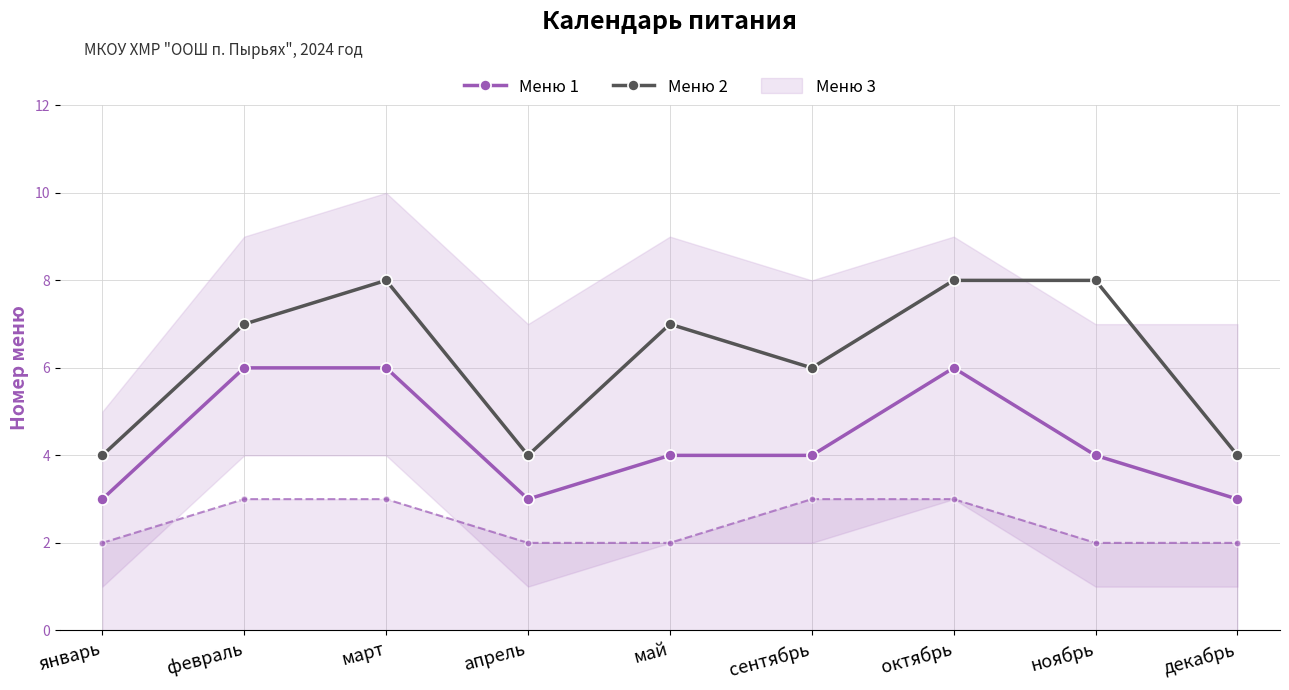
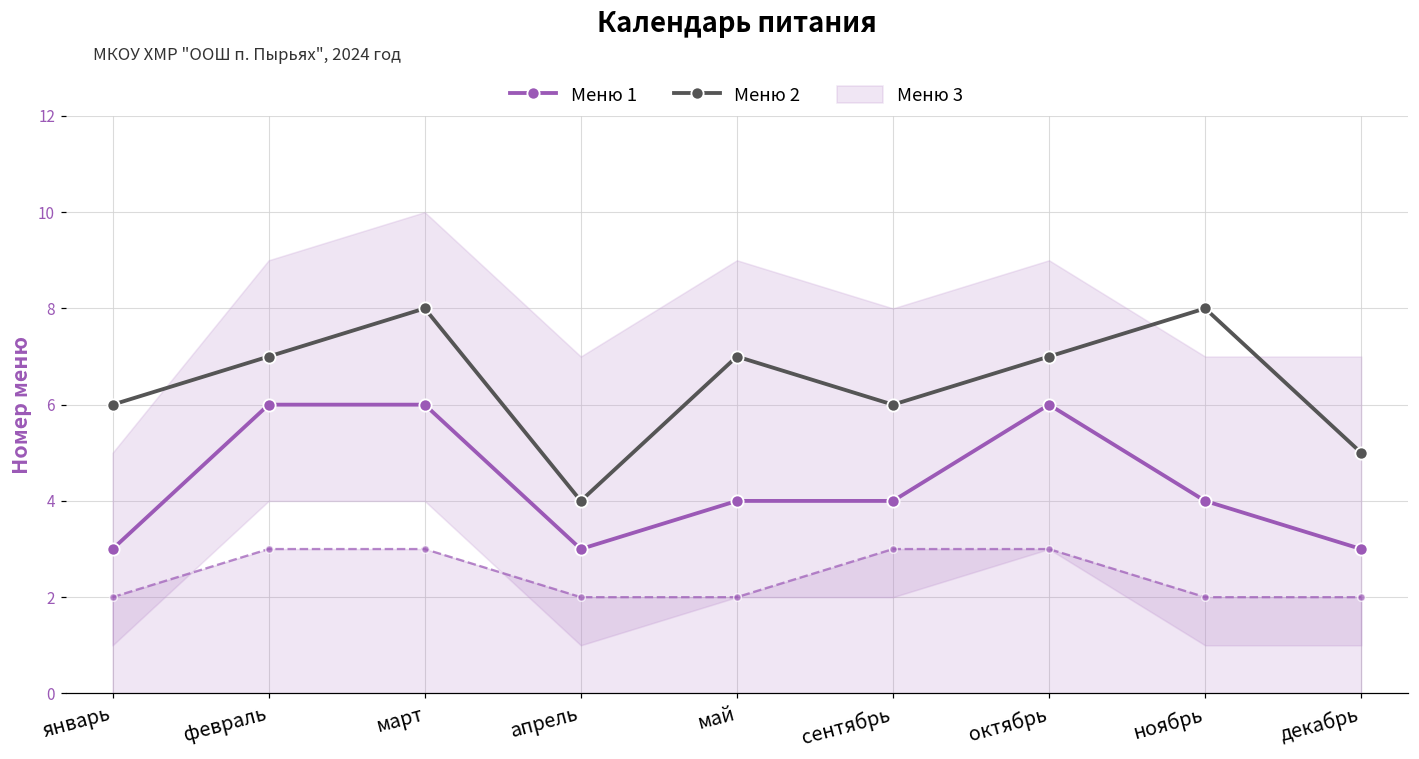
  {
    "Меню 2": {
-     "январь": 4,
+     "январь": 6,
      "февраль": 7,
      "март": 8,
      "апрель": 4,
      "май": 7,
      "сентябрь": 6,
-     "октябрь": 8,
+     "октябрь": 7,
      "ноябрь": 8,
-     "декабрь": 4
+     "декабрь": 5
    }
  }
